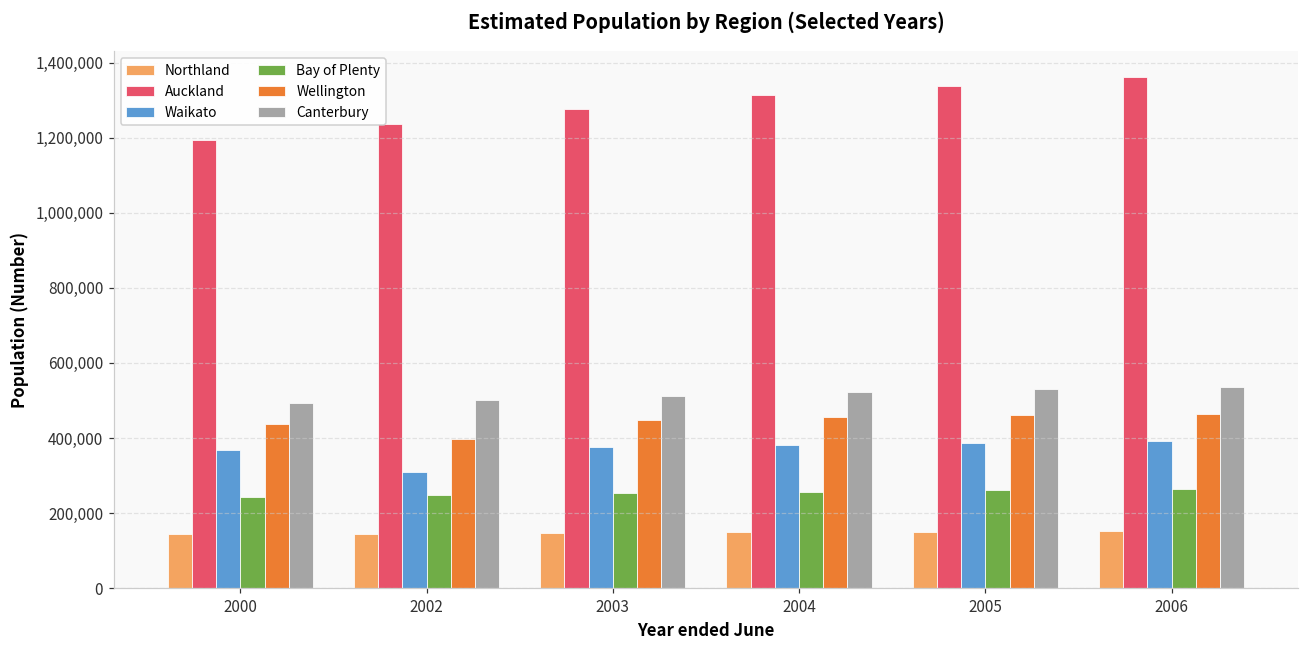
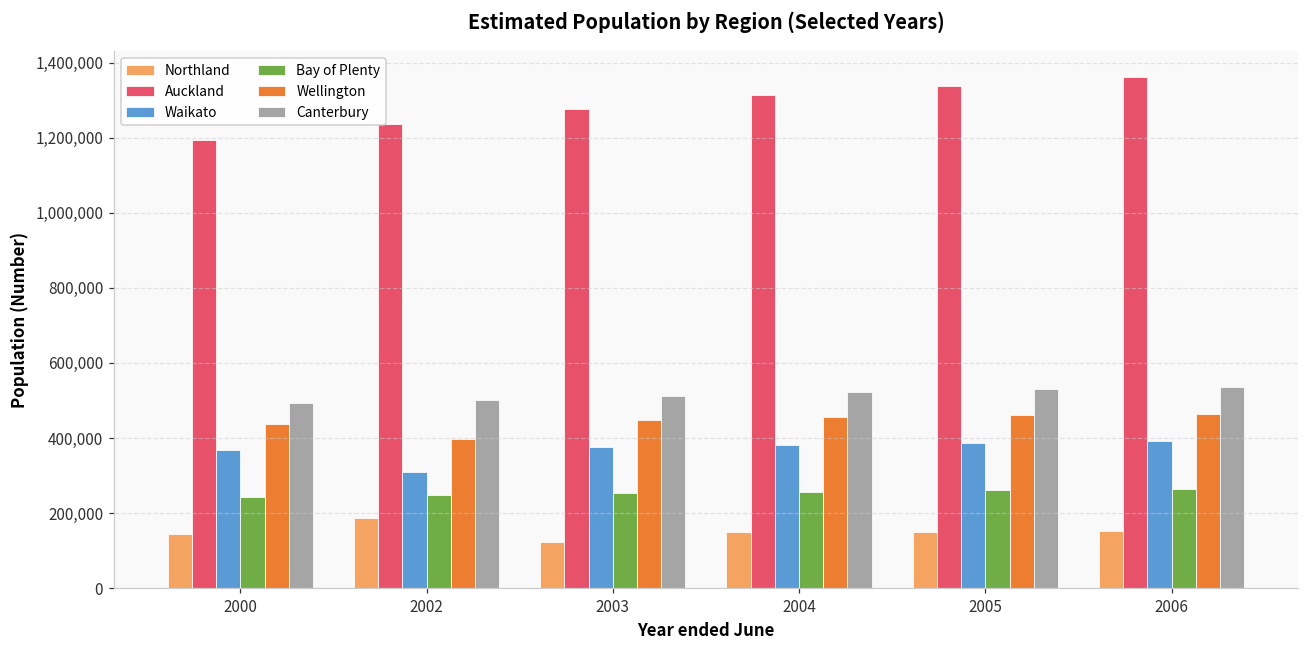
  {
    "Northland": {
      "2000": "140,000",
-     "2002": "150,000",
-     "2003": "150,000",
+     "2002": "190,000",
+     "2003": "120,000",
      "2004": "150,000",
      "2005": "150,000",
      "2006": "150,000"
    },
    "Auckland": {
      "2000": "1,190,000",
      "2002": "1,240,000",
      "2003": "1,280,000",
      "2004": "1,310,000",
      "2005": "1,340,000",
      "2006": "1,360,000"
    },
    "Waikato": {
      "2000": "370,000",
      "2002": "310,000",
      "2003": "380,000",
      "2004": "380,000",
      "2005": "390,000",
      "2006": "390,000"
    },
    "Bay of Plenty": {
      "2000": "240,000",
      "2002": "250,000",
      "2003": "250,000",
      "2004": "260,000",
      "2005": "260,000",
      "2006": "260,000"
    },
    "Wellington": {
      "2000": "440,000",
      "2002": "400,000",
      "2003": "450,000",
      "2004": "460,000",
      "2005": "460,000",
      "2006": "460,000"
    },
    "Canterbury": {
      "2000": "490,000",
      "2002": "500,000",
      "2003": "510,000",
      "2004": "520,000",
      "2005": "530,000",
      "2006": "540,000"
    }
  }
